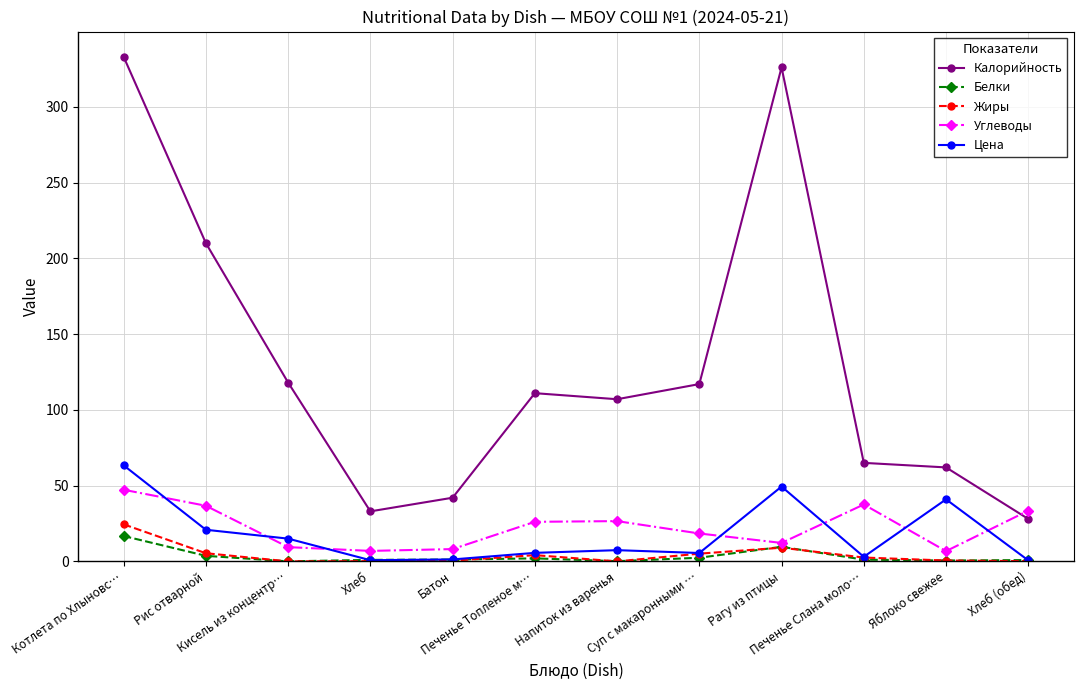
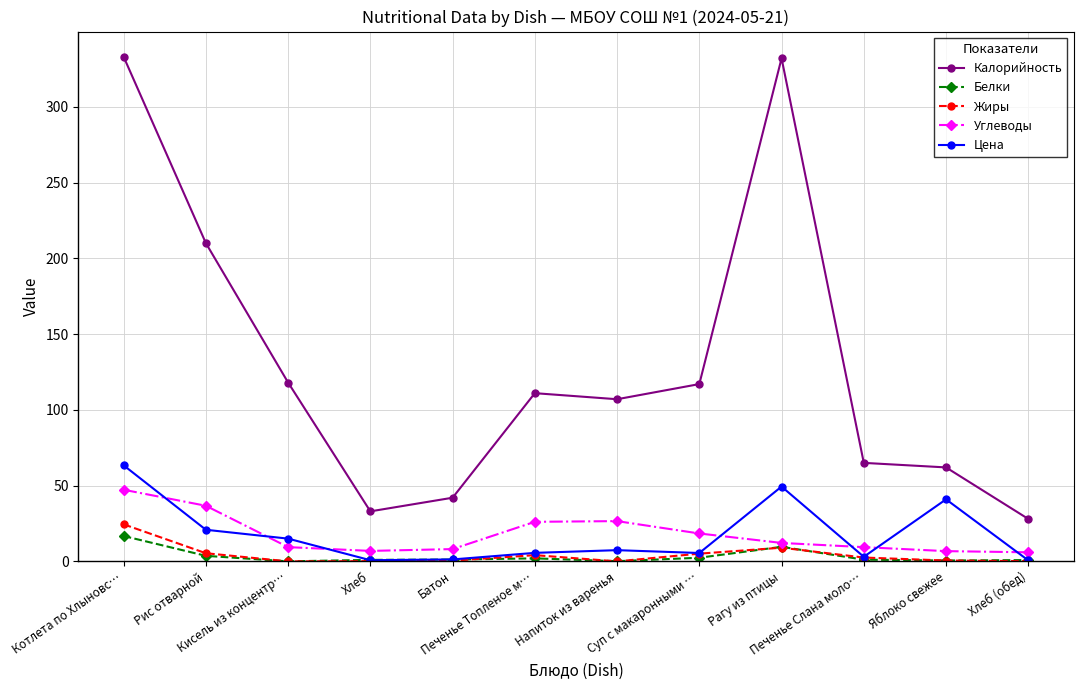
  {
    "Калорийность": {
      "Котлета по Хлыновс…": 333,
      "Рис отварной": 210,
      "Кисель из концентр…": 118,
      "Хлеб": 33,
      "Батон": 42,
      "Печенье Топленое м…": 111,
      "Напиток из варенья": 107,
      "Суп с макаронными …": 117,
-     "Рагу из птицы": 326,
+     "Рагу из птицы": 332,
      "Печенье Слана моло…": 65,
      "Яблоко свежее": 62,
      "Хлеб (обед)": 28
    },
    "Белки": {
      "Котлета по Хлыновс…": 17,
      "Рис отварной": 4,
      "Печенье Топленое м…": 2,
      "Суп с макаронными …": 2
    },
    "Жиры": {
      "Котлета по Хлыновс…": 24,
      "Рис отварной": 5
    },
    "Углеводы": {
      "Котлета по Хлыновс…": 47,
      "Рис отварной": 37,
      "Кисель из концентр…": 9,
      "Хлеб": 7,
      "Батон": 8,
      "Печенье Топленое м…": 26,
      "Напиток из варенья": 27,
      "Суп с макаронными …": 18,
      "Рагу из птицы": 12,
-     "Печенье Слана моло…": 38,
+     "Печенье Слана моло…": 9,
      "Яблоко свежее": 7,
-     "Хлеб (обед)": 33
+     "Хлеб (обед)": 6
    },
    "Цена": {
      "Котлета по Хлыновс…": 63,
      "Рис отварной": 21,
      "Кисель из концентр…": 15,
      "Напиток из варенья": 7,
      "Рагу из птицы": 49,
      "Яблоко свежее": 41
    }
  }
